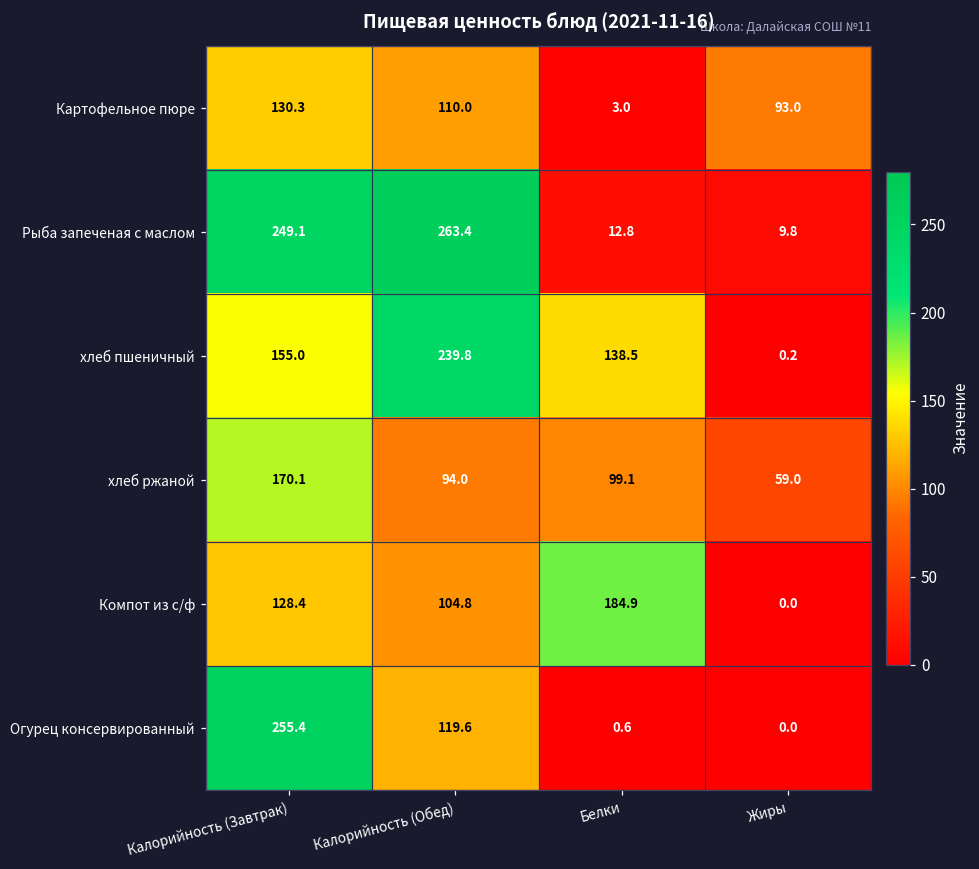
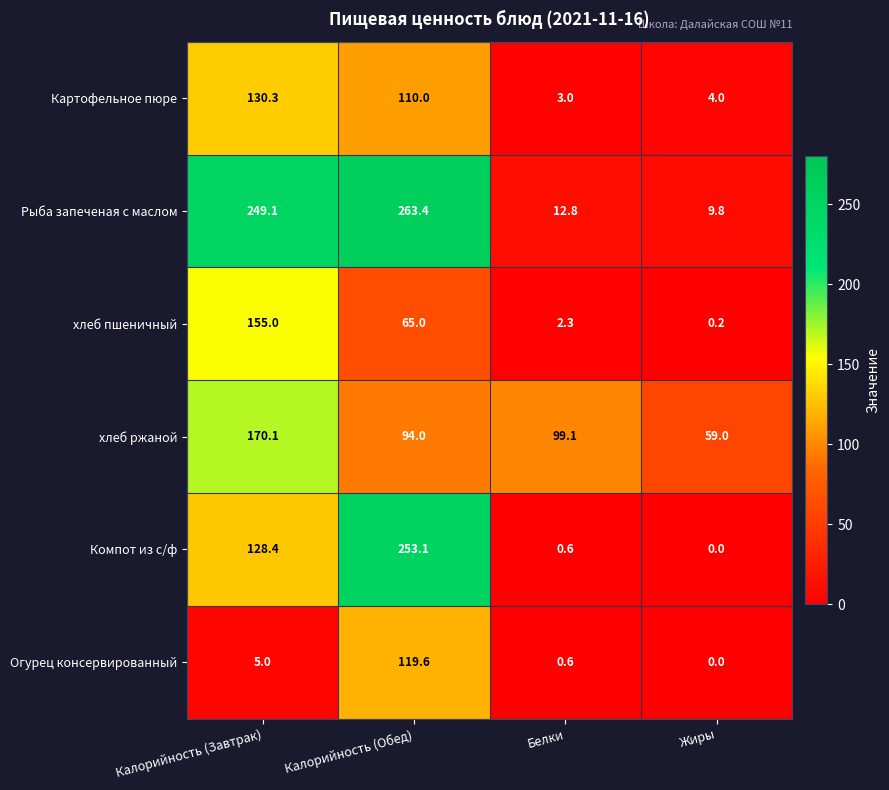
  {
    "Картофельное пюре": {
      "Калорийность (Завтрак)": 130.3,
      "Калорийность (Обед)": 110.0,
      "Белки": 3.0,
-     "Жиры": 93.0
+     "Жиры": 4.0
    },
    "Рыба запеченая с маслом": {
      "Калорийность (Завтрак)": 249.1,
      "Калорийность (Обед)": 263.4,
      "Белки": 12.8,
      "Жиры": 9.8
    },
    "хлеб пшеничный": {
      "Калорийность (Завтрак)": 155.0,
-     "Калорийность (Обед)": 239.8,
-     "Белки": 138.5,
+     "Калорийность (Обед)": 65.0,
+     "Белки": 2.3,
      "Жиры": 0.2
    },
    "хлеб ржаной": {
      "Калорийность (Завтрак)": 170.1,
      "Калорийность (Обед)": 94.0,
      "Белки": 99.1,
      "Жиры": 59.0
    },
    "Компот из с/ф": {
      "Калорийность (Завтрак)": 128.4,
-     "Калорийность (Обед)": 104.8,
-     "Белки": 184.9,
+     "Калорийность (Обед)": 253.1,
+     "Белки": 0.6,
      "Жиры": 0.0
    },
    "Огурец консервированный": {
-     "Калорийность (Завтрак)": 255.4,
+     "Калорийность (Завтрак)": 5.0,
      "Калорийность (Обед)": 119.6,
      "Белки": 0.6,
      "Жиры": 0.0
    }
  }
